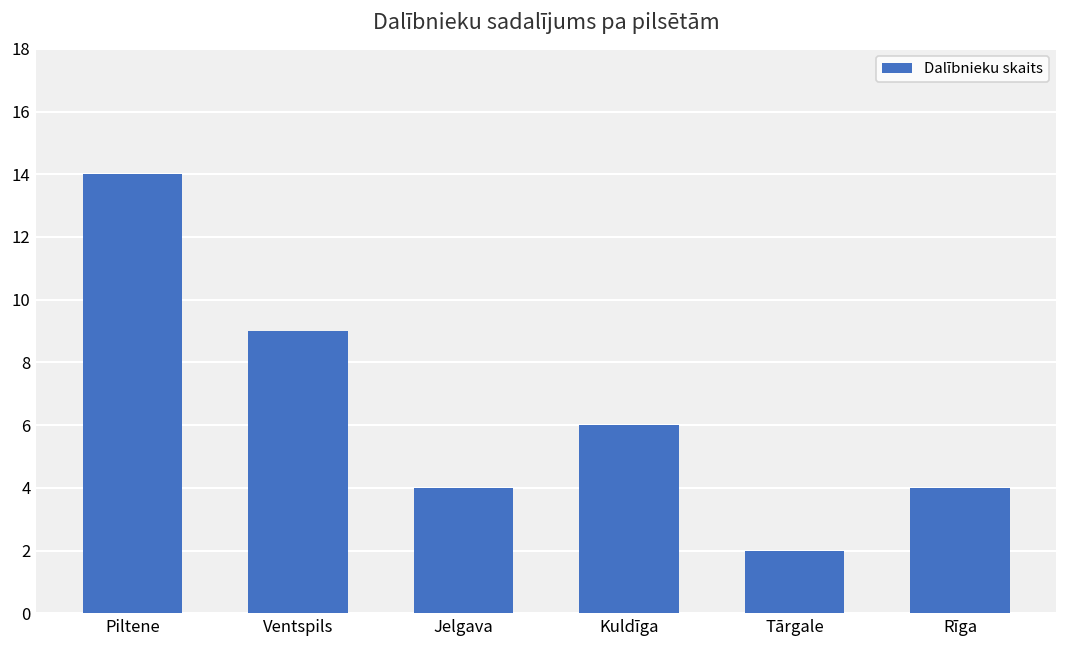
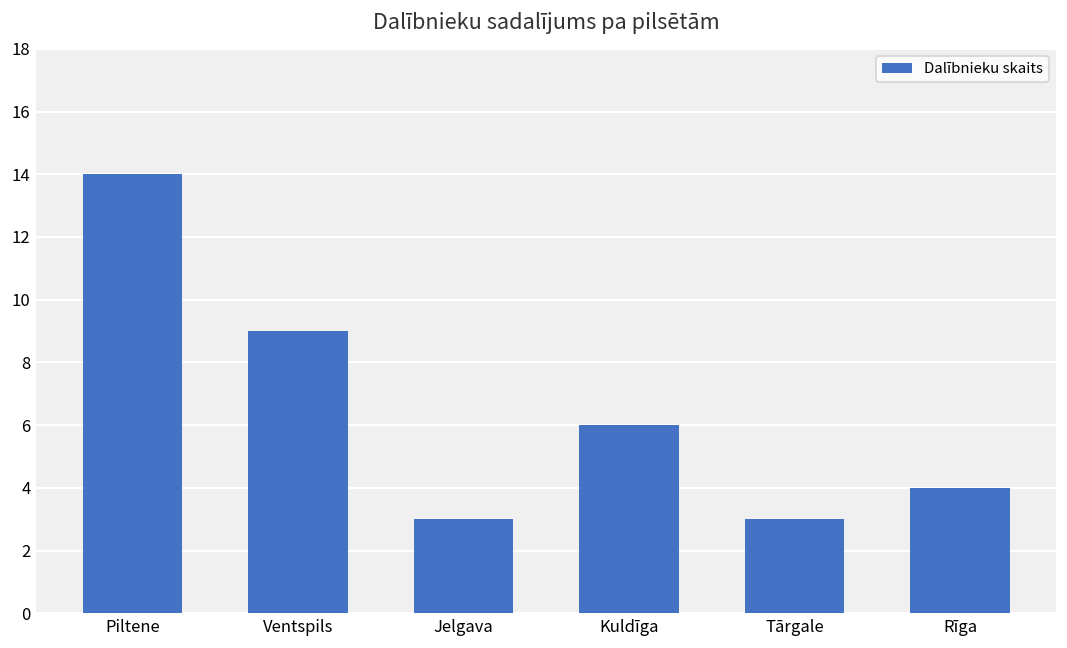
  {
    "Piltene": 14,
    "Ventspils": 9,
-   "Jelgava": 4,
+   "Jelgava": 3,
    "Kuldīga": 6,
-   "Tārgale": 2,
+   "Tārgale": 3,
    "Rīga": 4
  }
